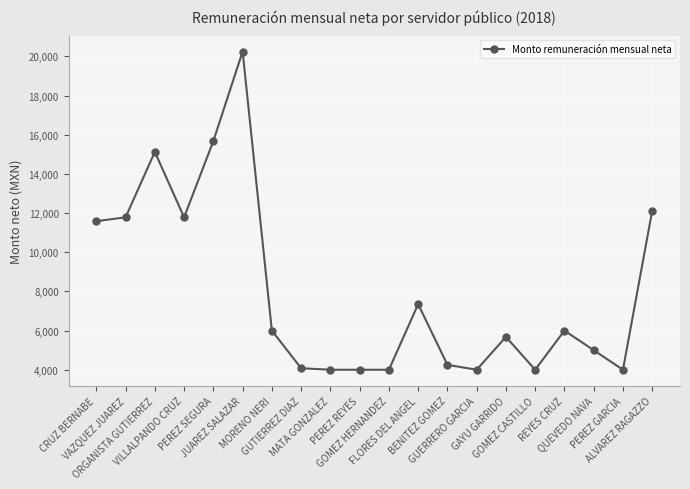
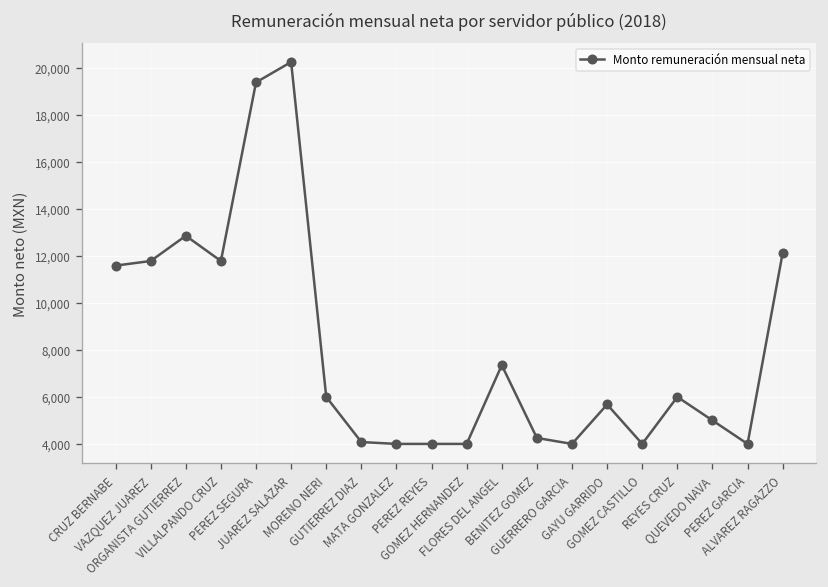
  {
    "CRUZ BERNABE": "11,600",
    "VAZQUEZ JUAREZ": "11,800",
-   "ORGANISTA GUTIERREZ": "15,100",
+   "ORGANISTA GUTIERREZ": "12,900",
    "VILLALPANDO CRUZ": "11,800",
-   "PEREZ SEGURA": "15,700",
+   "PEREZ SEGURA": "19,400",
    "JUAREZ SALAZAR": "20,300",
    "MORENO NERI": "6,000",
    "GUTIERREZ DIAZ": "4,100",
    "MATA GONZALEZ": "4,000",
    "PEREZ REYES": "4,000",
    "GOMEZ HERNANDEZ": "4,000",
    "FLORES DEL ANGEL": "7,300",
    "BENITEZ GOMEZ": "4,300",
    "GUERRERO GARCIA": "4,000",
    "GAYU GARRIDO": "5,700",
    "GOMEZ CASTILLO": "4,000",
    "REYES CRUZ": "6,000",
    "QUEVEDO NAVA": "5,000",
    "PEREZ GARCIA": "4,000",
    "ALVAREZ RAGAZZO": "12,100"
  }
